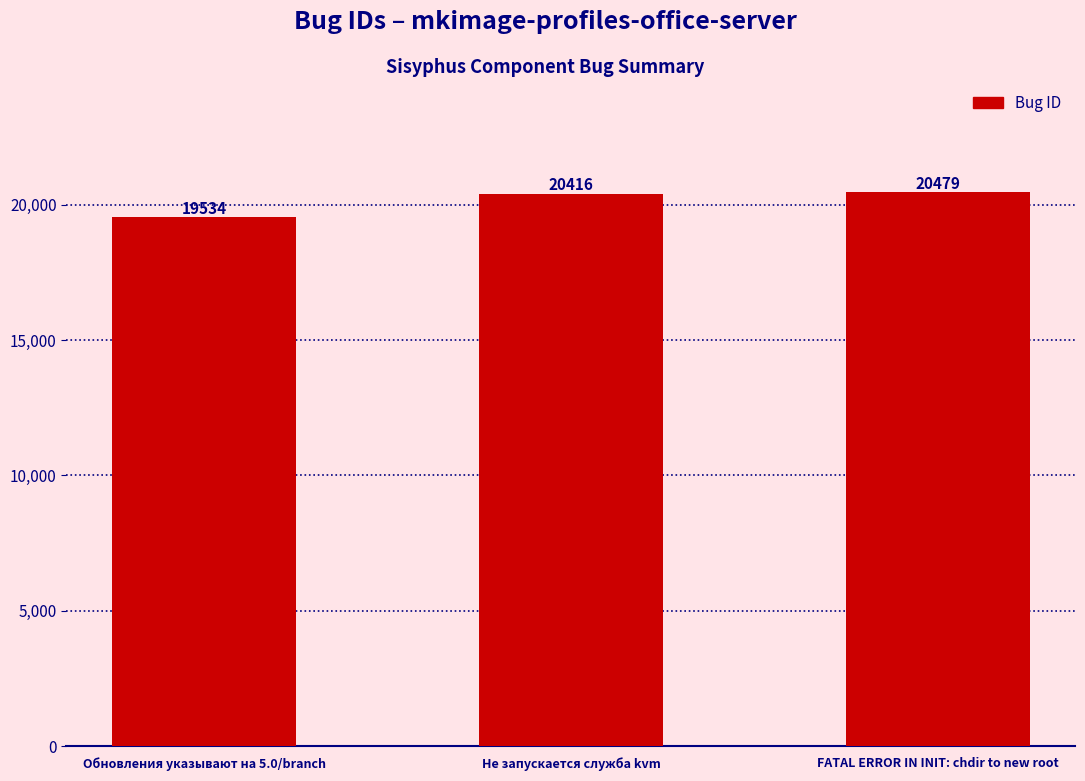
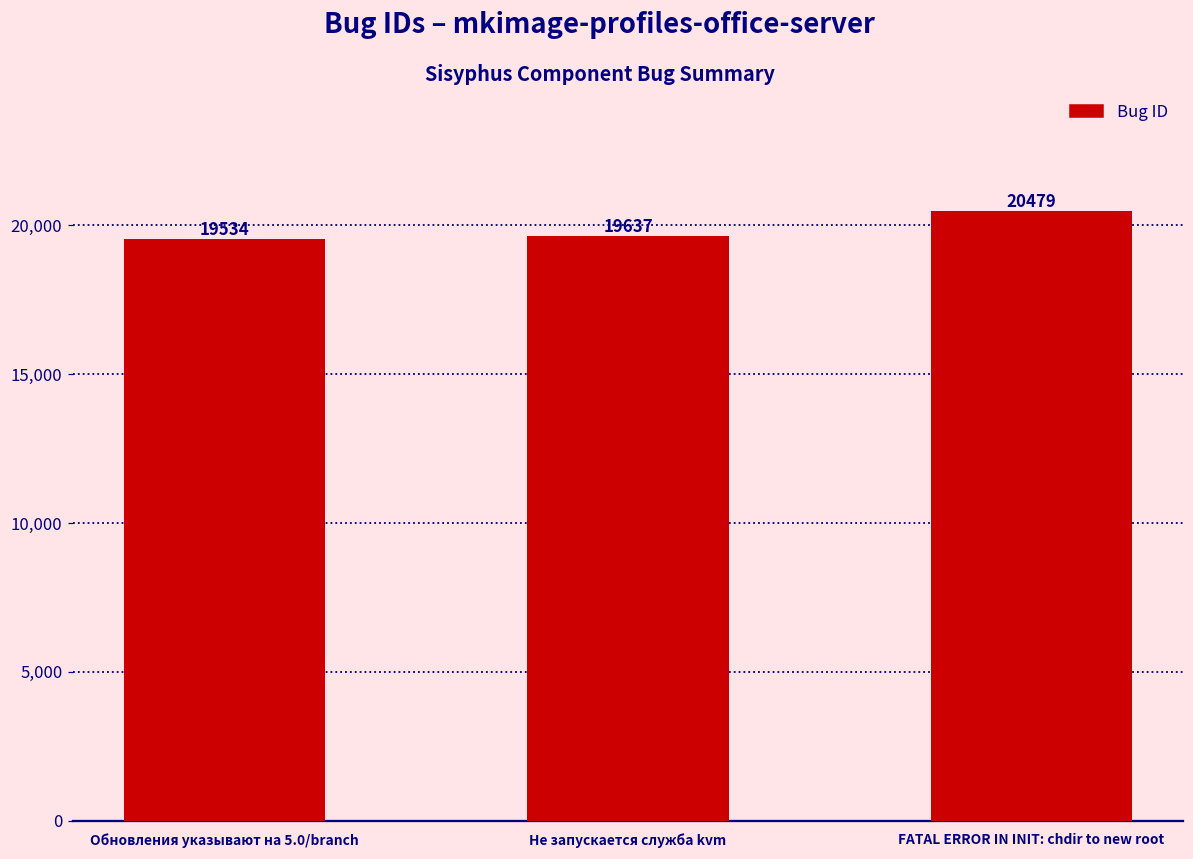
  {
    "Обновления указывают на 5.0/branch": 19534,
-   "Не запускается служба kvm": 20416,
+   "Не запускается служба kvm": 19637,
    "FATAL ERROR IN INIT: chdir to new root": 20479
  }
